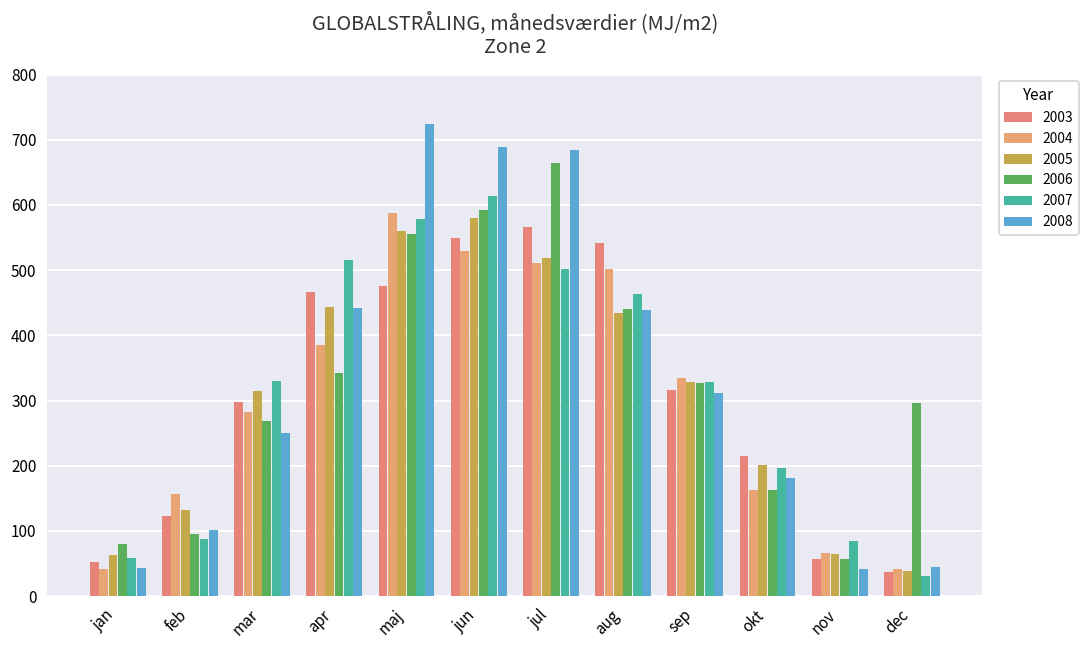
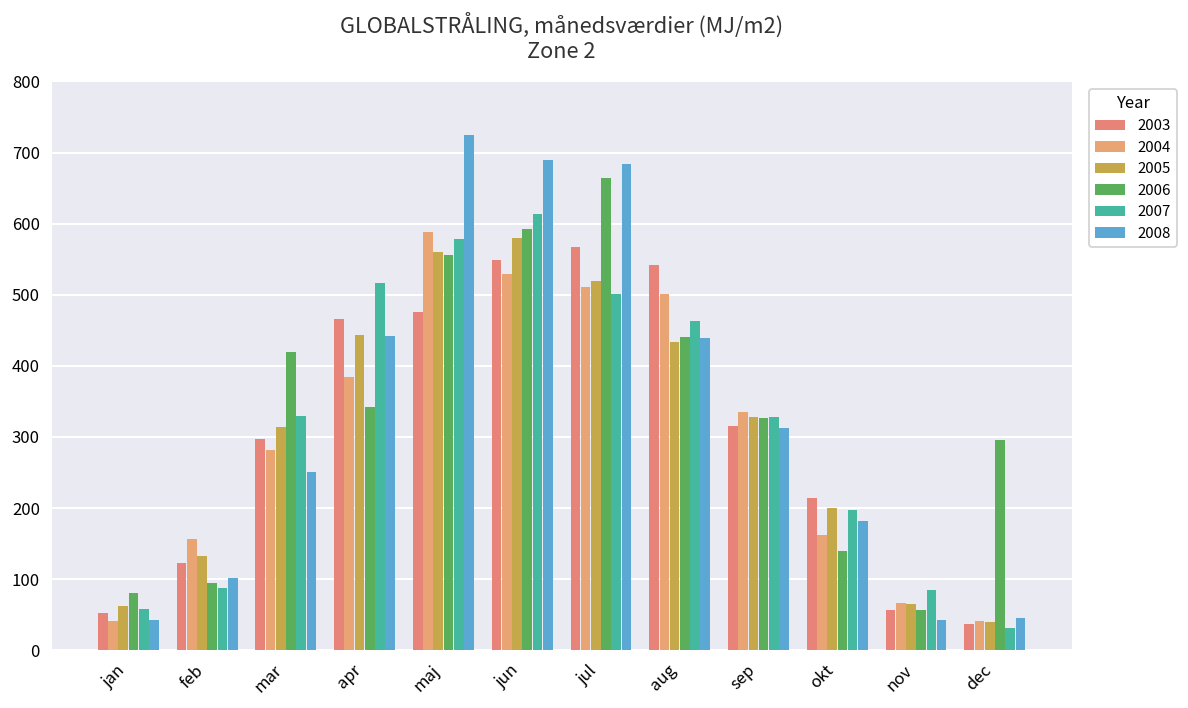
  {
    "2006": {
      "jan": 80,
      "feb": 100,
-     "mar": 270,
+     "mar": 420,
      "apr": 340,
      "maj": 560,
      "jun": 590,
      "jul": 660,
      "aug": 440,
      "sep": 330,
-     "okt": 160,
+     "okt": 140,
      "nov": 60,
      "dec": 300
    }
  }
